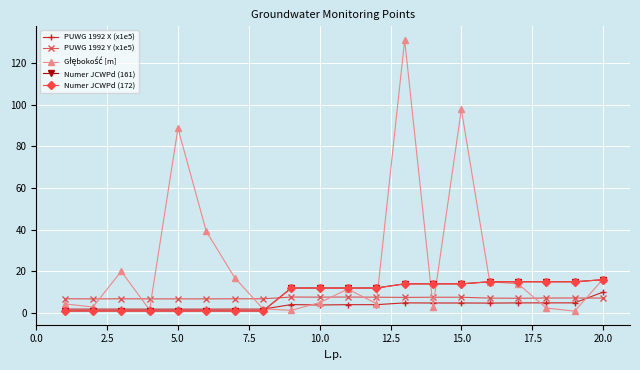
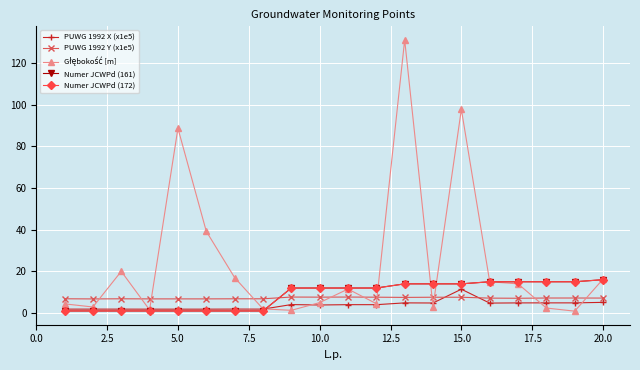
  {
    "PUWG 1992 X (x1e5)": {
-     "15.0": 5,
-     "20.0": 10
+     "15.0": 11,
+     "20.0": 5
    },
    "Głębokość [m]": {
      "5.0": 89,
      "15.0": 98
    }
  }
